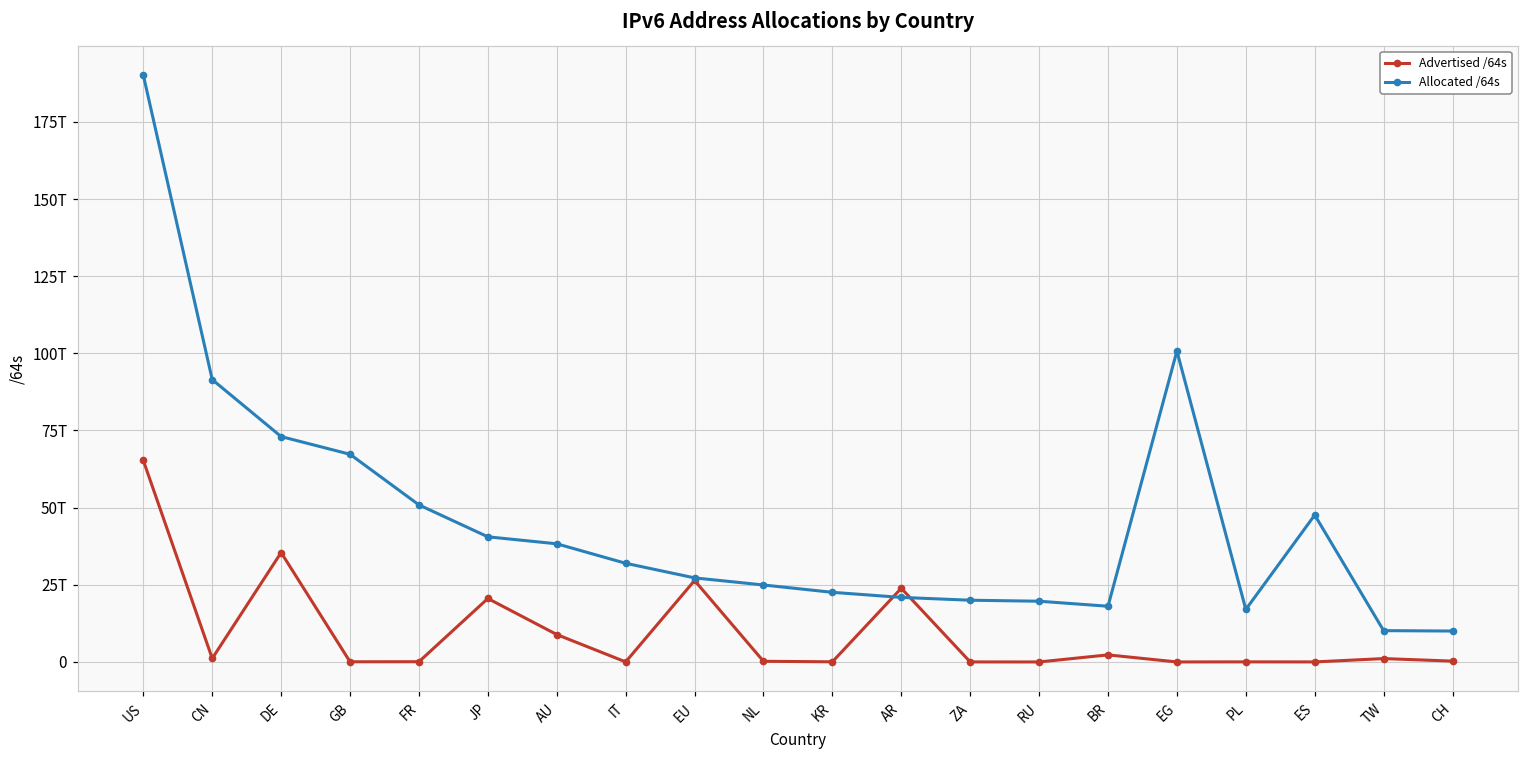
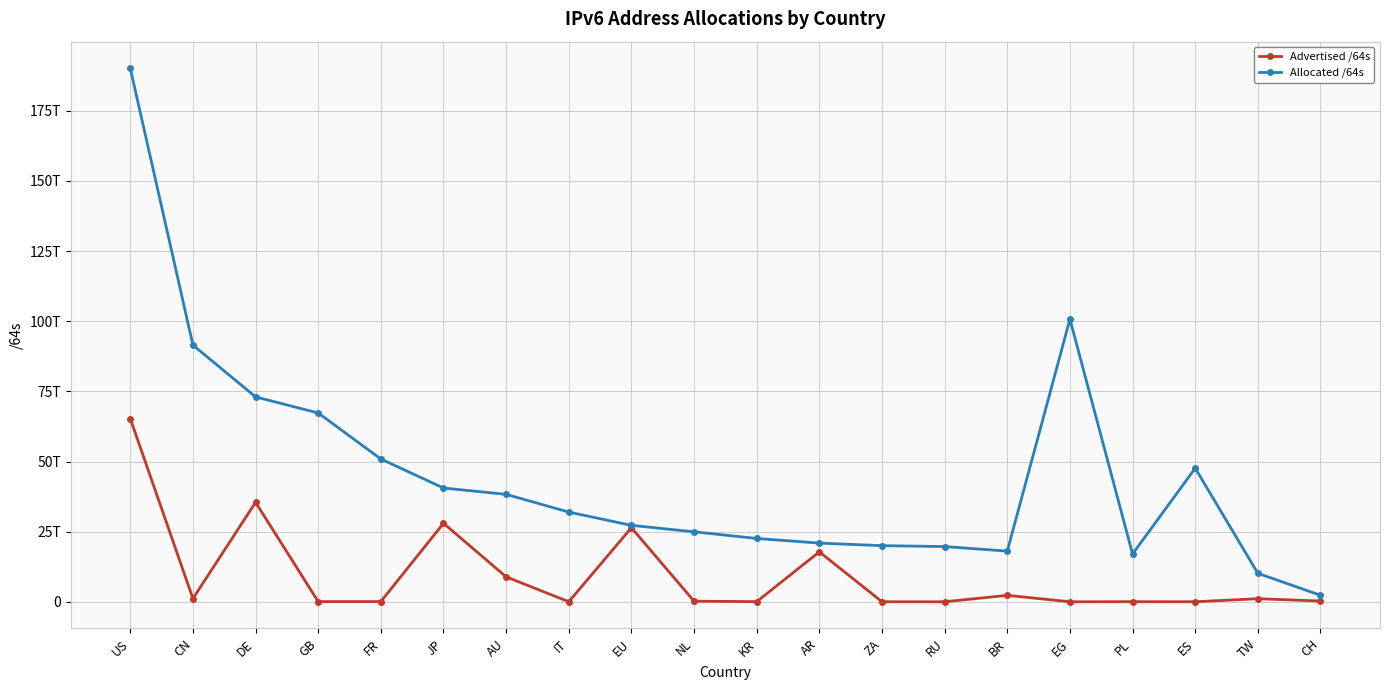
  {
    "Advertised /64s": {
      "US": "65T",
      "CN": "1T",
      "DE": "35T",
      "GB": "0T",
      "FR": "0T",
-     "JP": "21T",
+     "JP": "28T",
      "AU": "9T",
      "IT": "0T",
      "NL": "0T",
      "KR": "0T",
-     "AR": "24T",
+     "AR": "18T",
      "ZA": "0T",
      "RU": "0T",
      "BR": "2T",
      "EG": "0T",
      "PL": "0T",
      "ES": "0T",
      "TW": "1T",
      "CH": "0T"
    },
    "Allocated /64s": {
      "US": "190T",
      "CN": "91T",
      "DE": "73T",
      "GB": "67T",
      "FR": "51T",
      "JP": "41T",
      "AU": "38T",
      "IT": "32T",
      "NL": "25T",
      "KR": "23T",
      "AR": "21T",
      "ZA": "20T",
      "RU": "20T",
      "BR": "18T",
      "EG": "101T",
      "PL": "17T",
      "ES": "48T",
      "TW": "10T",
-     "CH": "10T"
+     "CH": "2T"
    }
  }
